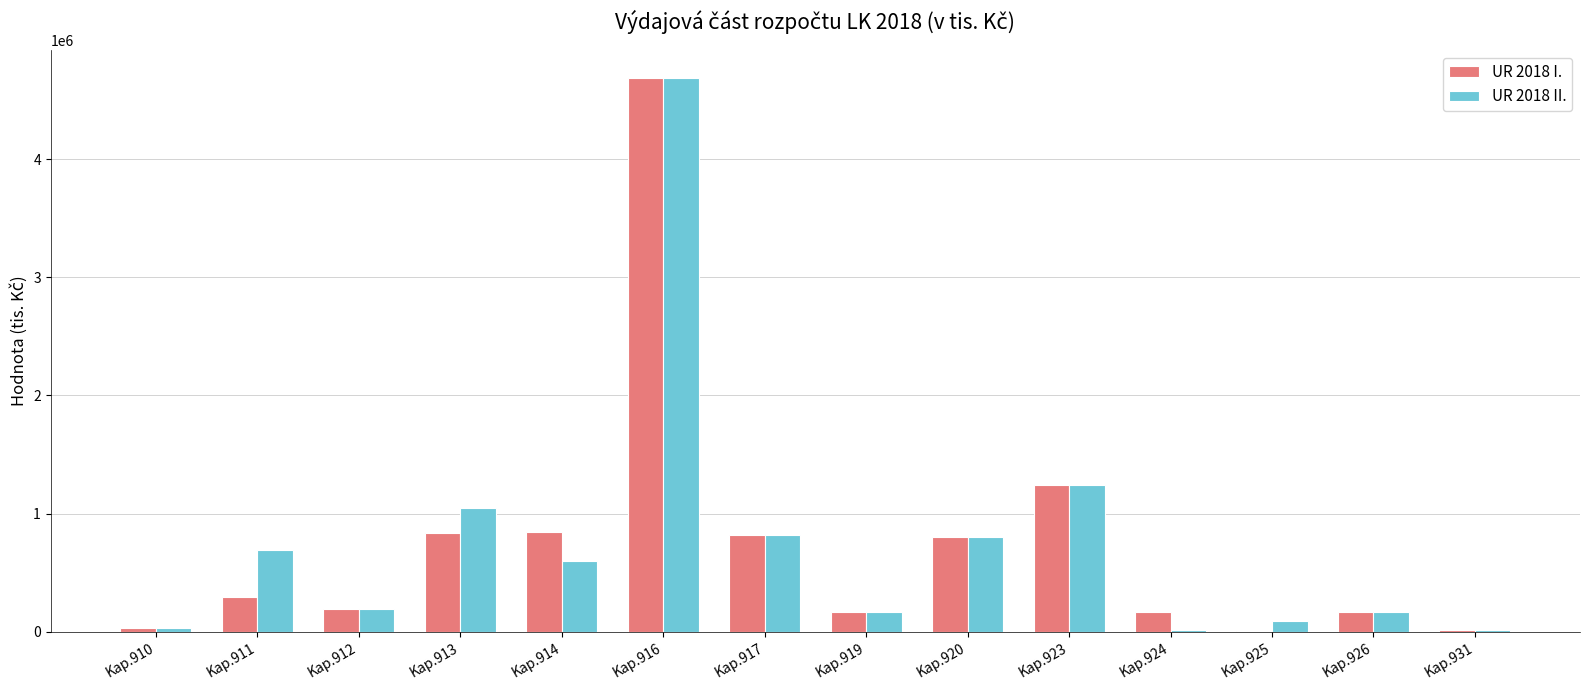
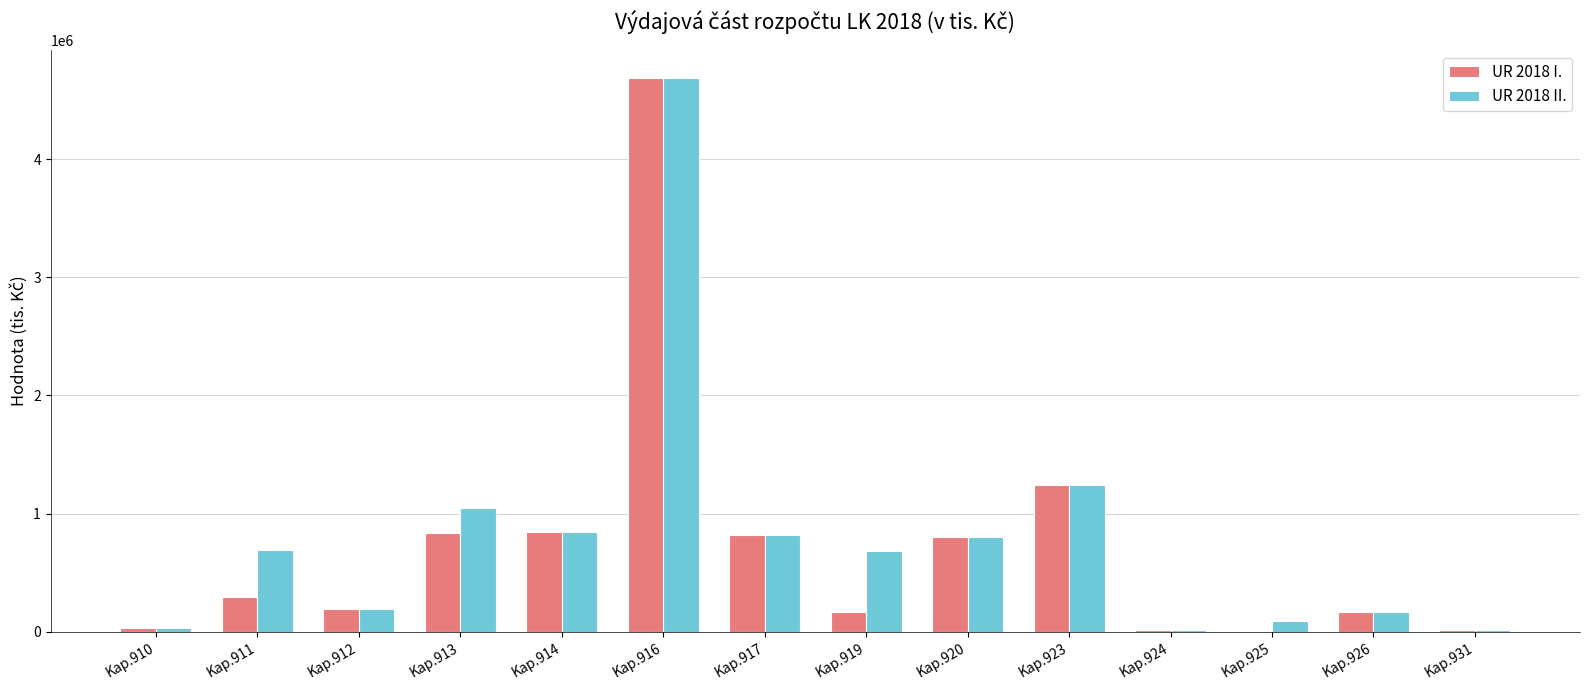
  {
    "UR 2018 I.": {
      "Kap.910": 30000,
      "Kap.911": 290000,
      "Kap.912": 190000,
      "Kap.913": 840000,
      "Kap.914": 850000,
      "Kap.916": 4690000,
      "Kap.917": 820000,
      "Kap.919": 170000,
      "Kap.920": 810000,
      "Kap.923": 1240000,
-     "Kap.924": 170000,
+     "Kap.924": 20000,
      "Kap.926": 170000
    },
    "UR 2018 II.": {
      "Kap.910": 30000,
      "Kap.911": 690000,
      "Kap.912": 190000,
      "Kap.913": 1050000,
-     "Kap.914": 600000,
+     "Kap.914": 850000,
      "Kap.916": 4690000,
      "Kap.917": 820000,
-     "Kap.919": 170000,
+     "Kap.919": 680000,
      "Kap.920": 810000,
      "Kap.923": 1240000,
      "Kap.925": 90000,
      "Kap.926": 170000
    }
  }
